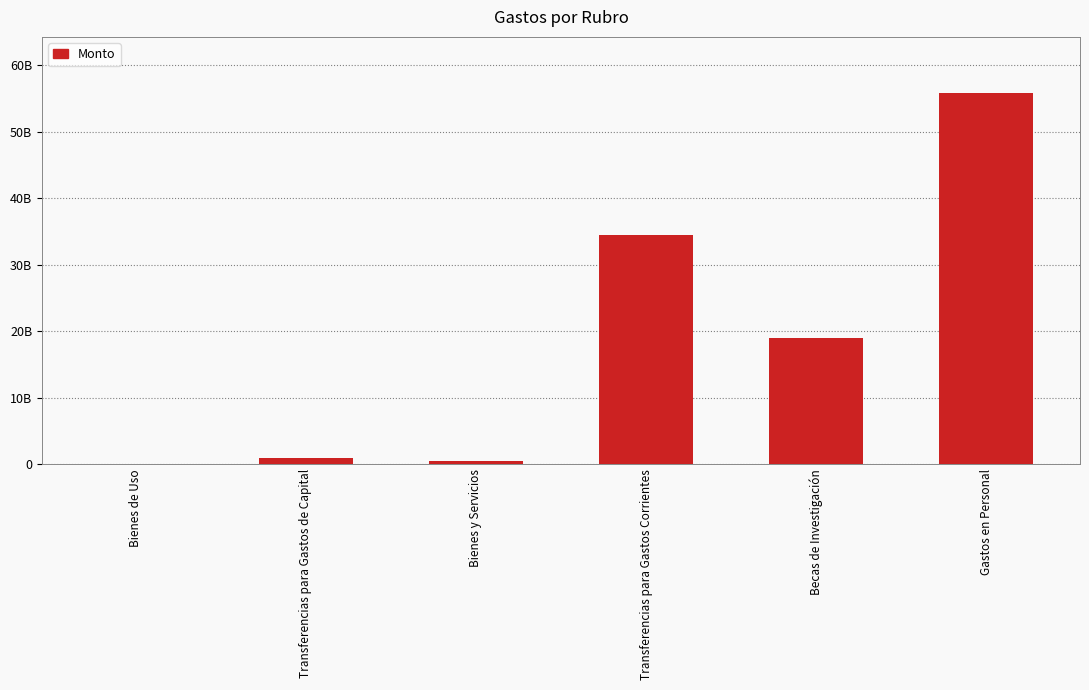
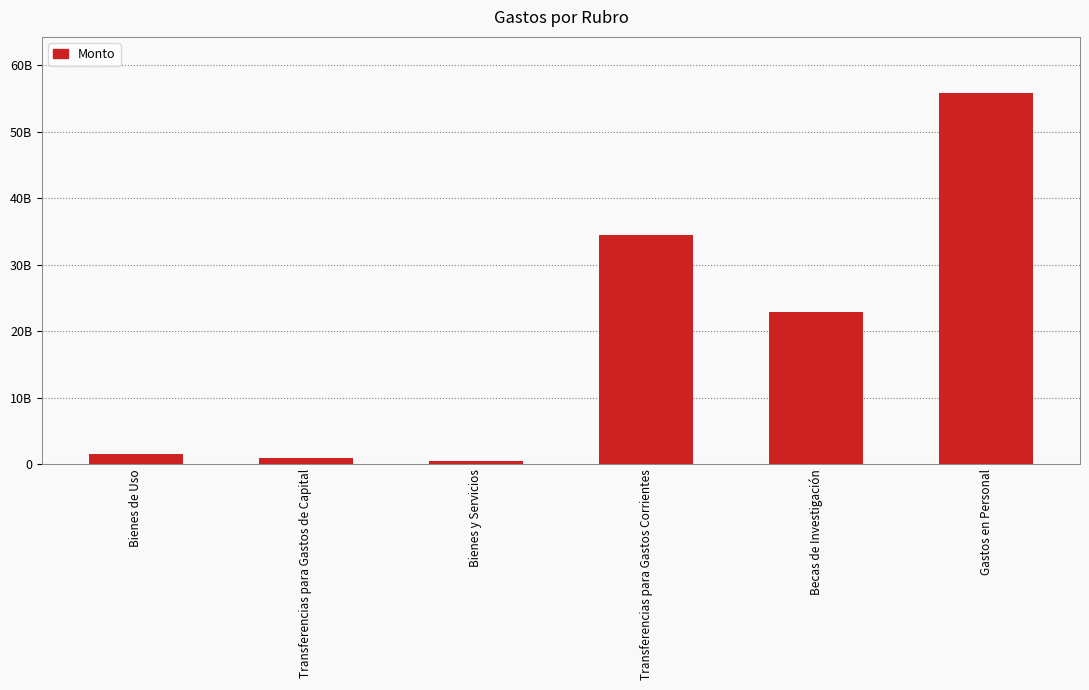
  {
-   "Bienes de Uso": 0,
+   "Bienes de Uso": 2000000000,
    "Transferencias para Gastos de Capital": 1000000000,
    "Bienes y Servicios": 1000000000,
    "Transferencias para Gastos Corrientes": 35000000000,
-   "Becas de Investigación": 19000000000,
+   "Becas de Investigación": 23000000000,
    "Gastos en Personal": 56000000000
  }
